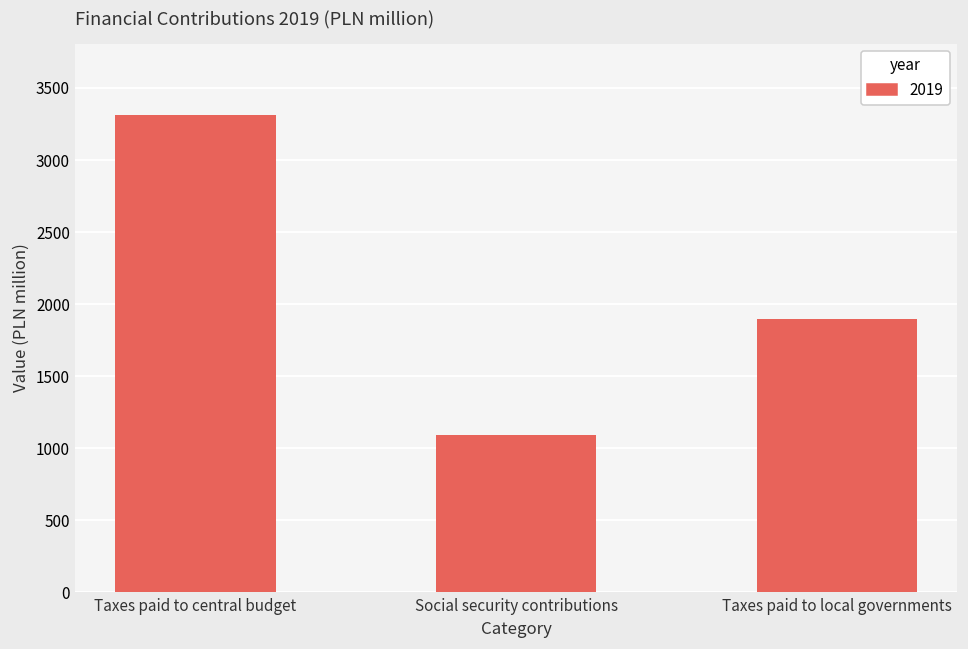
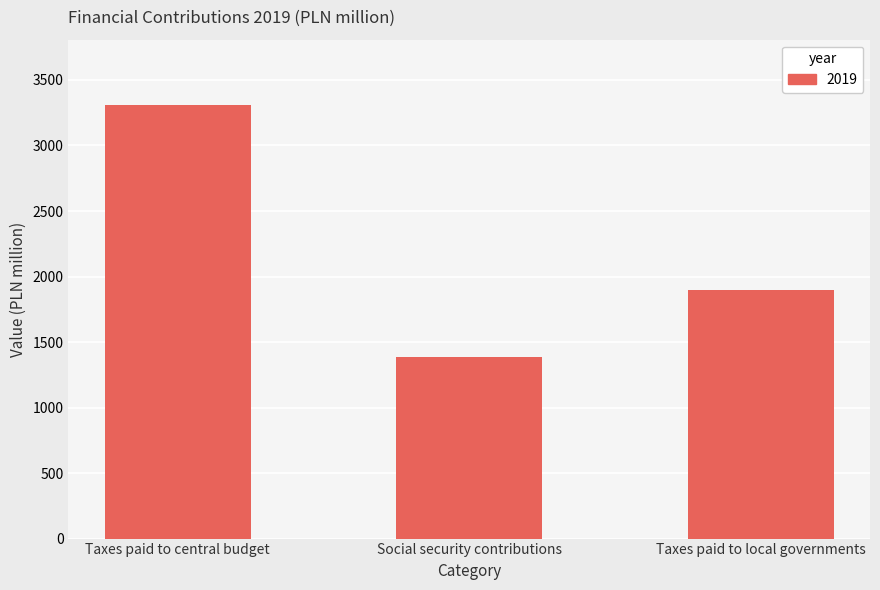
  {
    "Taxes paid to central budget": 3310,
-   "Social security contributions": 1090,
+   "Social security contributions": 1390,
    "Taxes paid to local governments": 1900
  }
